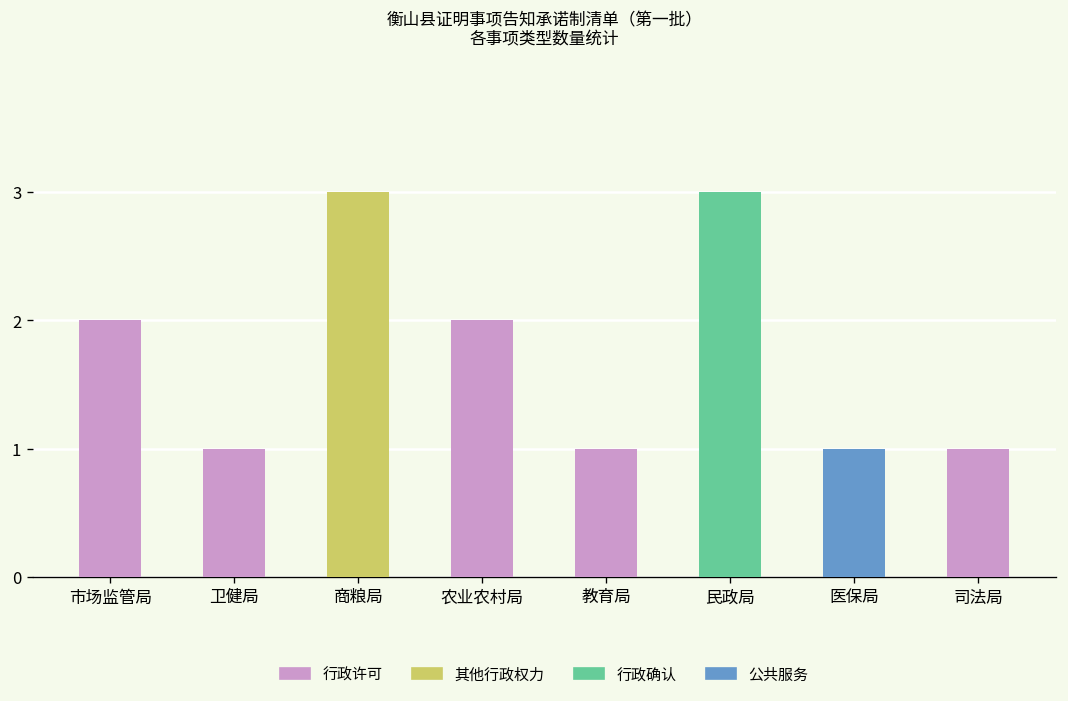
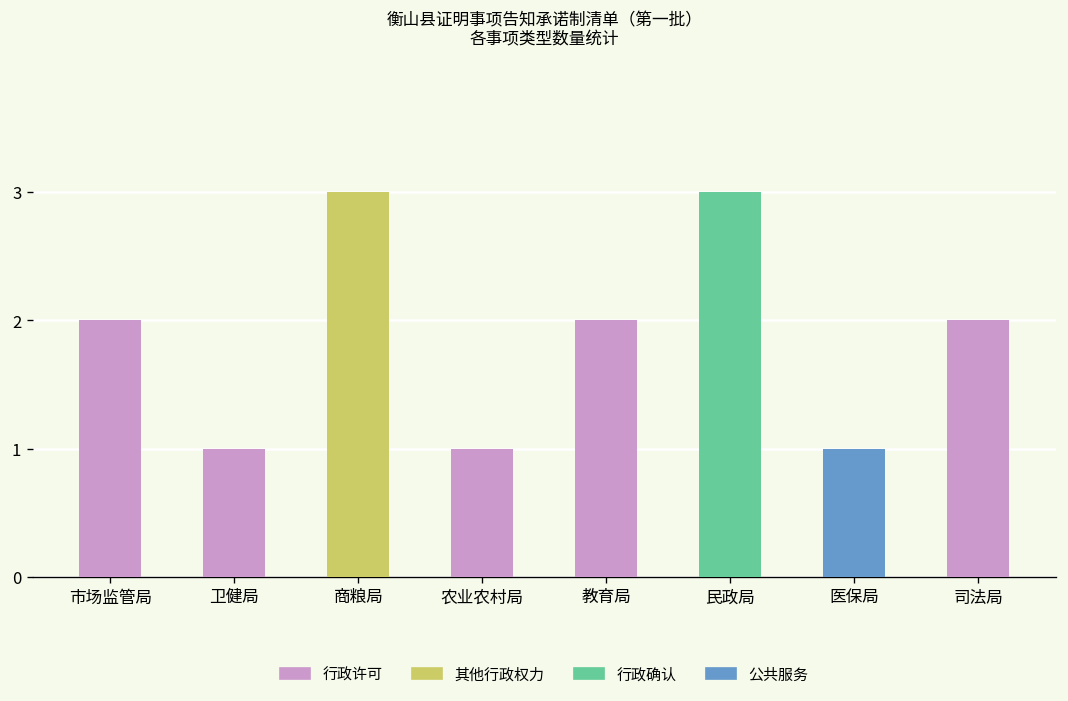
  {
    "市场监管局": 2,
    "卫健局": 1,
    "商粮局": 3,
-   "农业农村局": 2,
-   "教育局": 1,
+   "农业农村局": 1,
+   "教育局": 2,
    "民政局": 3,
    "医保局": 1,
-   "司法局": 1
+   "司法局": 2
  }
